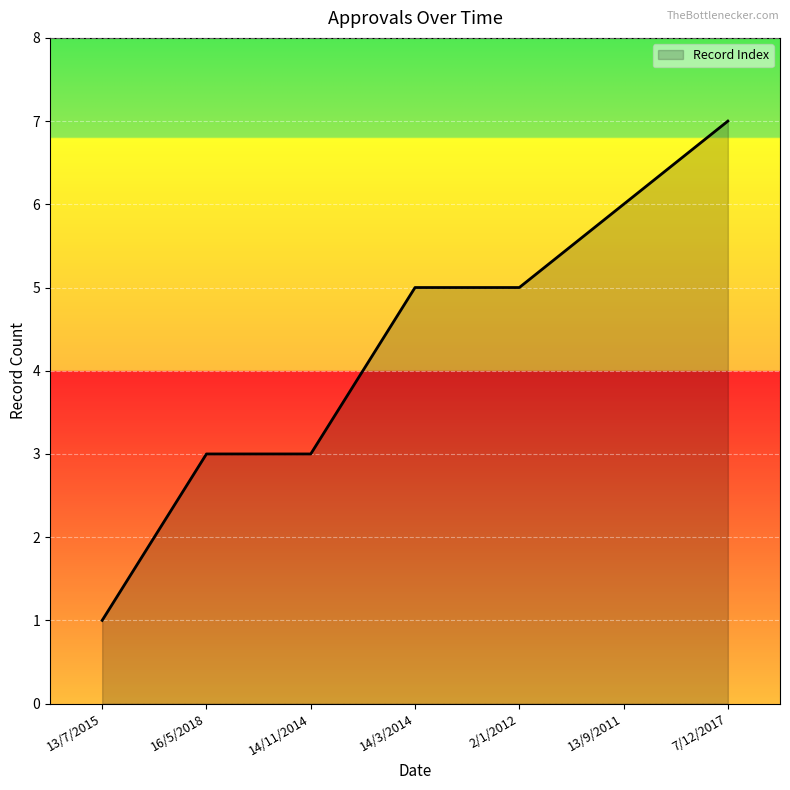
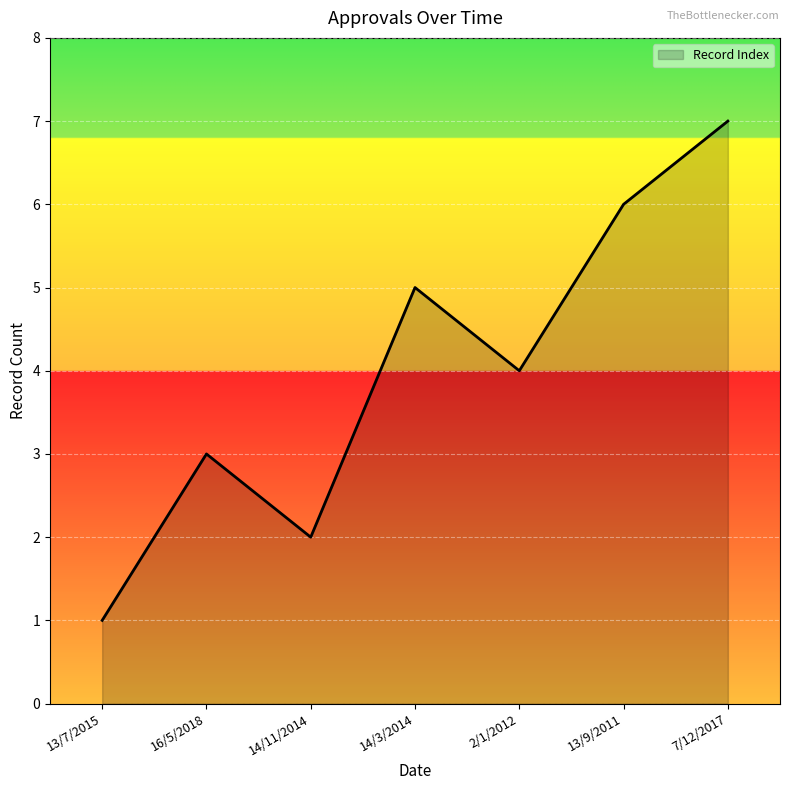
  {
    "13/7/2015": 1,
    "16/5/2018": 3,
-   "14/11/2014": 3,
+   "14/11/2014": 2,
    "14/3/2014": 5,
-   "2/1/2012": 5,
+   "2/1/2012": 4,
    "13/9/2011": 6,
    "7/12/2017": 7
  }
